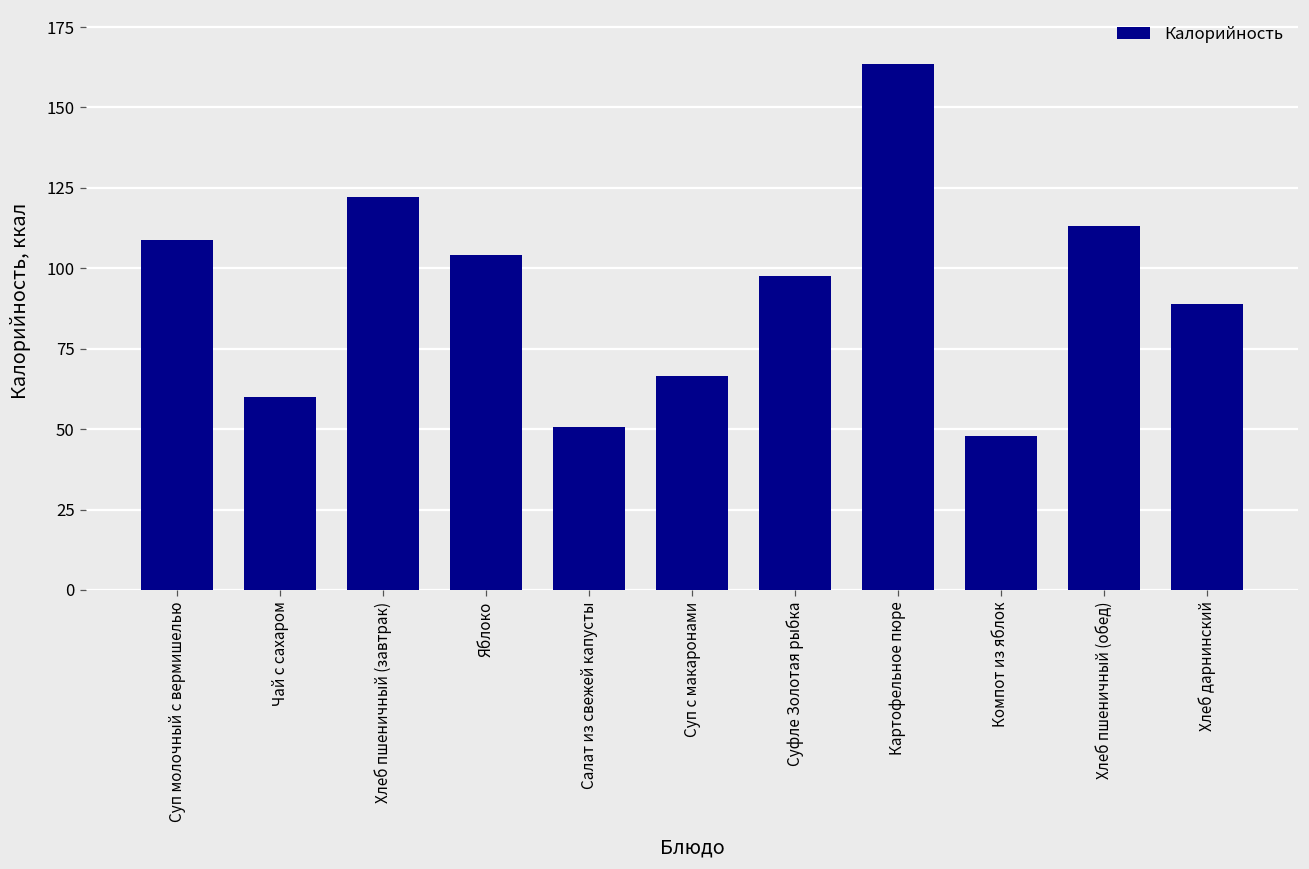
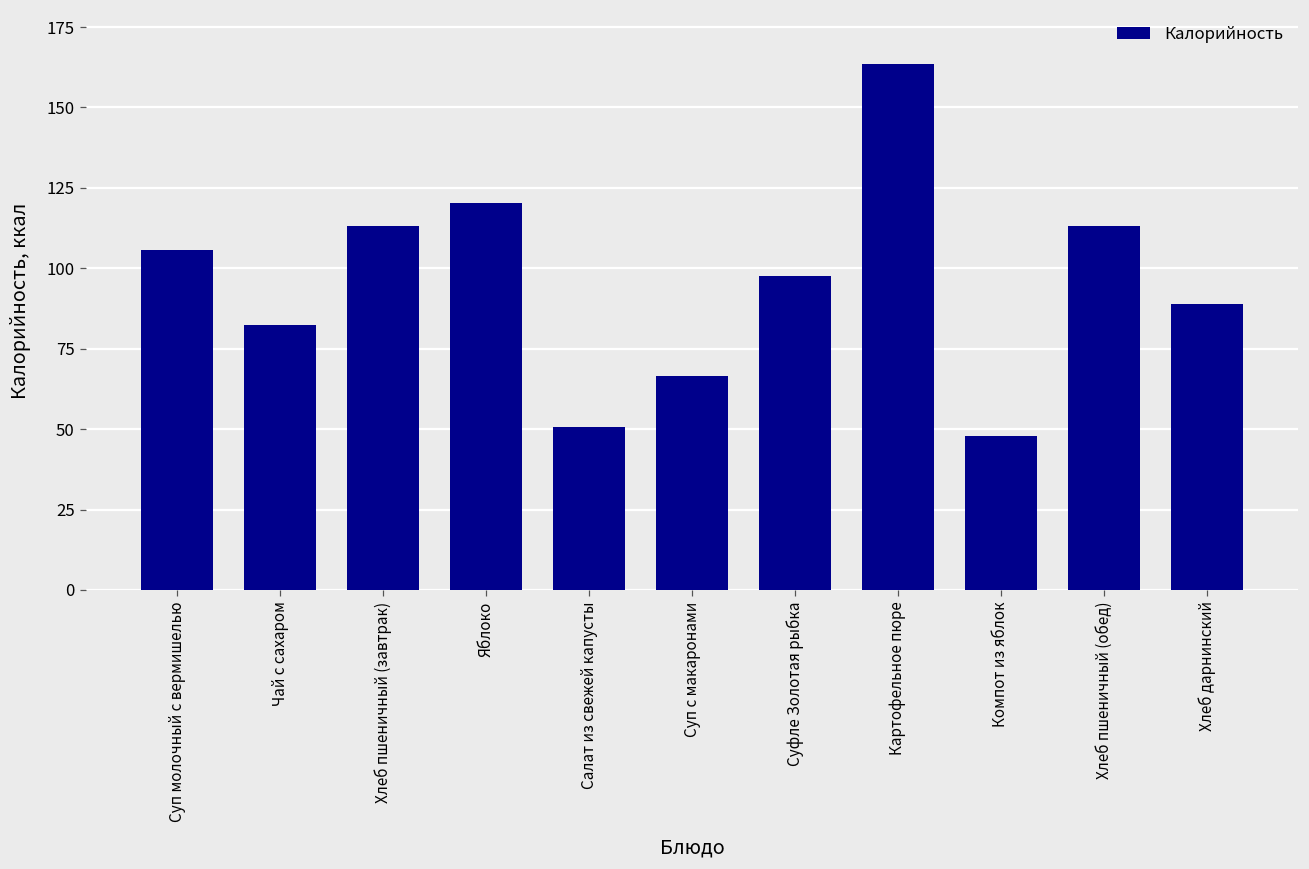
  {
-   "Суп молочный с вермишелью": 109,
-   "Чай с сахаром": 60,
-   "Хлеб пшеничный (завтрак)": 122,
-   "Яблоко": 104,
+   "Суп молочный с вермишелью": 106,
+   "Чай с сахаром": 83,
+   "Хлеб пшеничный (завтрак)": 113,
+   "Яблоко": 120,
    "Салат из свежей капусты": 51,
    "Суп с макаронами": 67,
    "Суфле Золотая рыбка": 98,
    "Картофельное пюре": 164,
    "Компот из яблок": 48,
    "Хлеб пшеничный (обед)": 113,
    "Хлеб дарнинский": 89
  }
